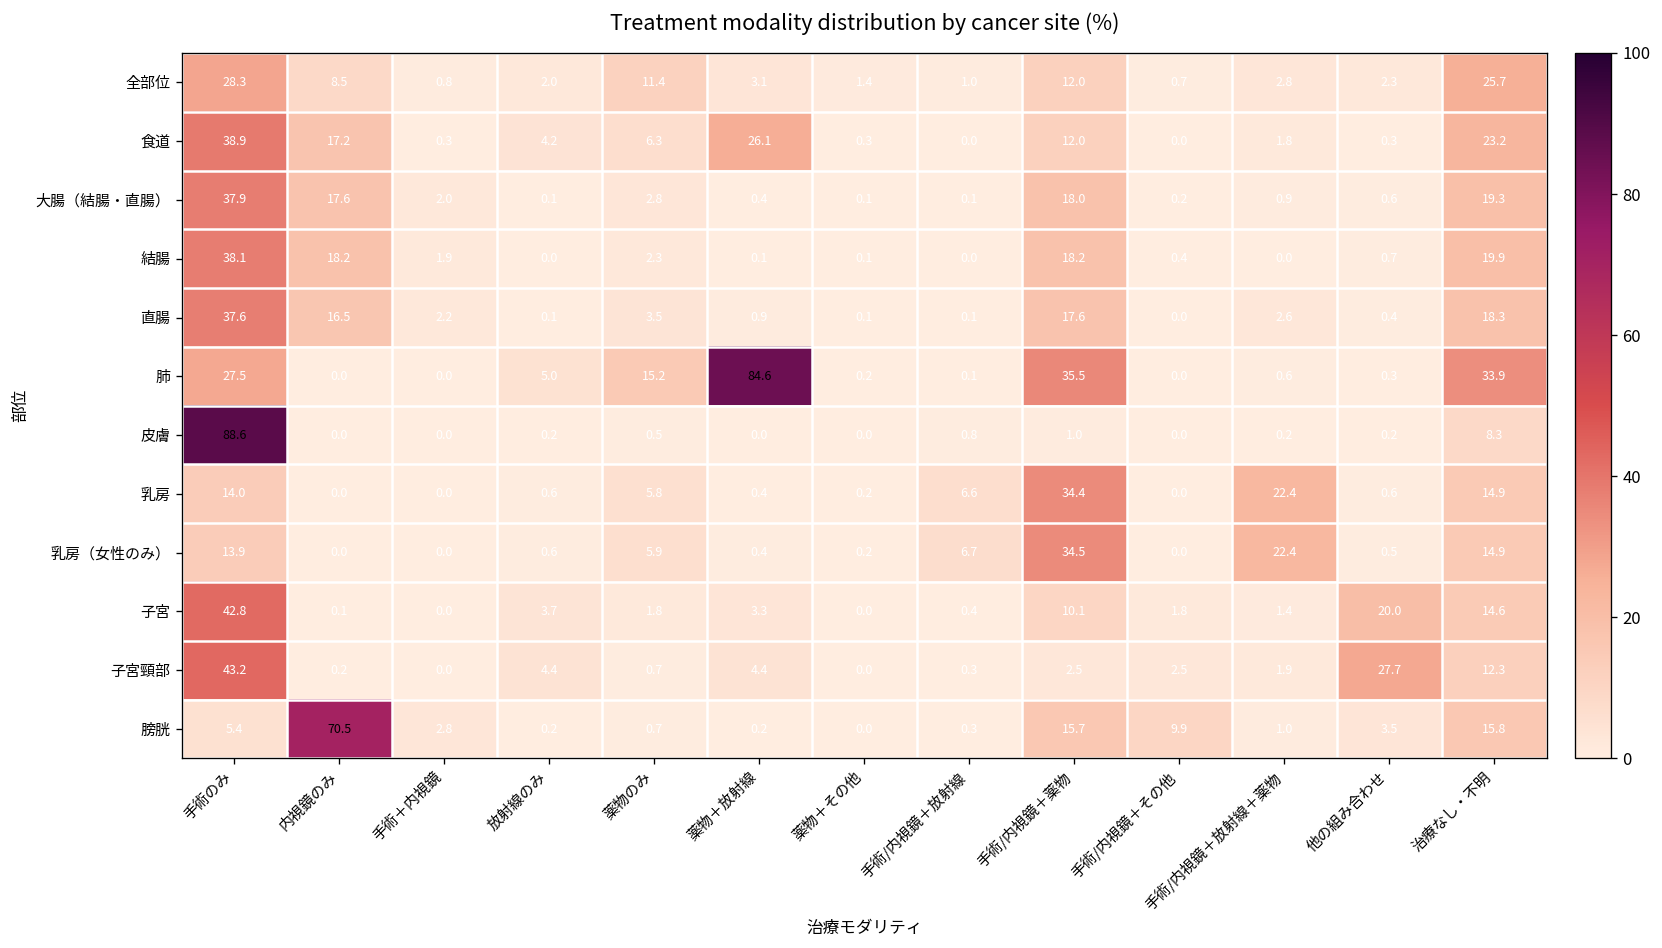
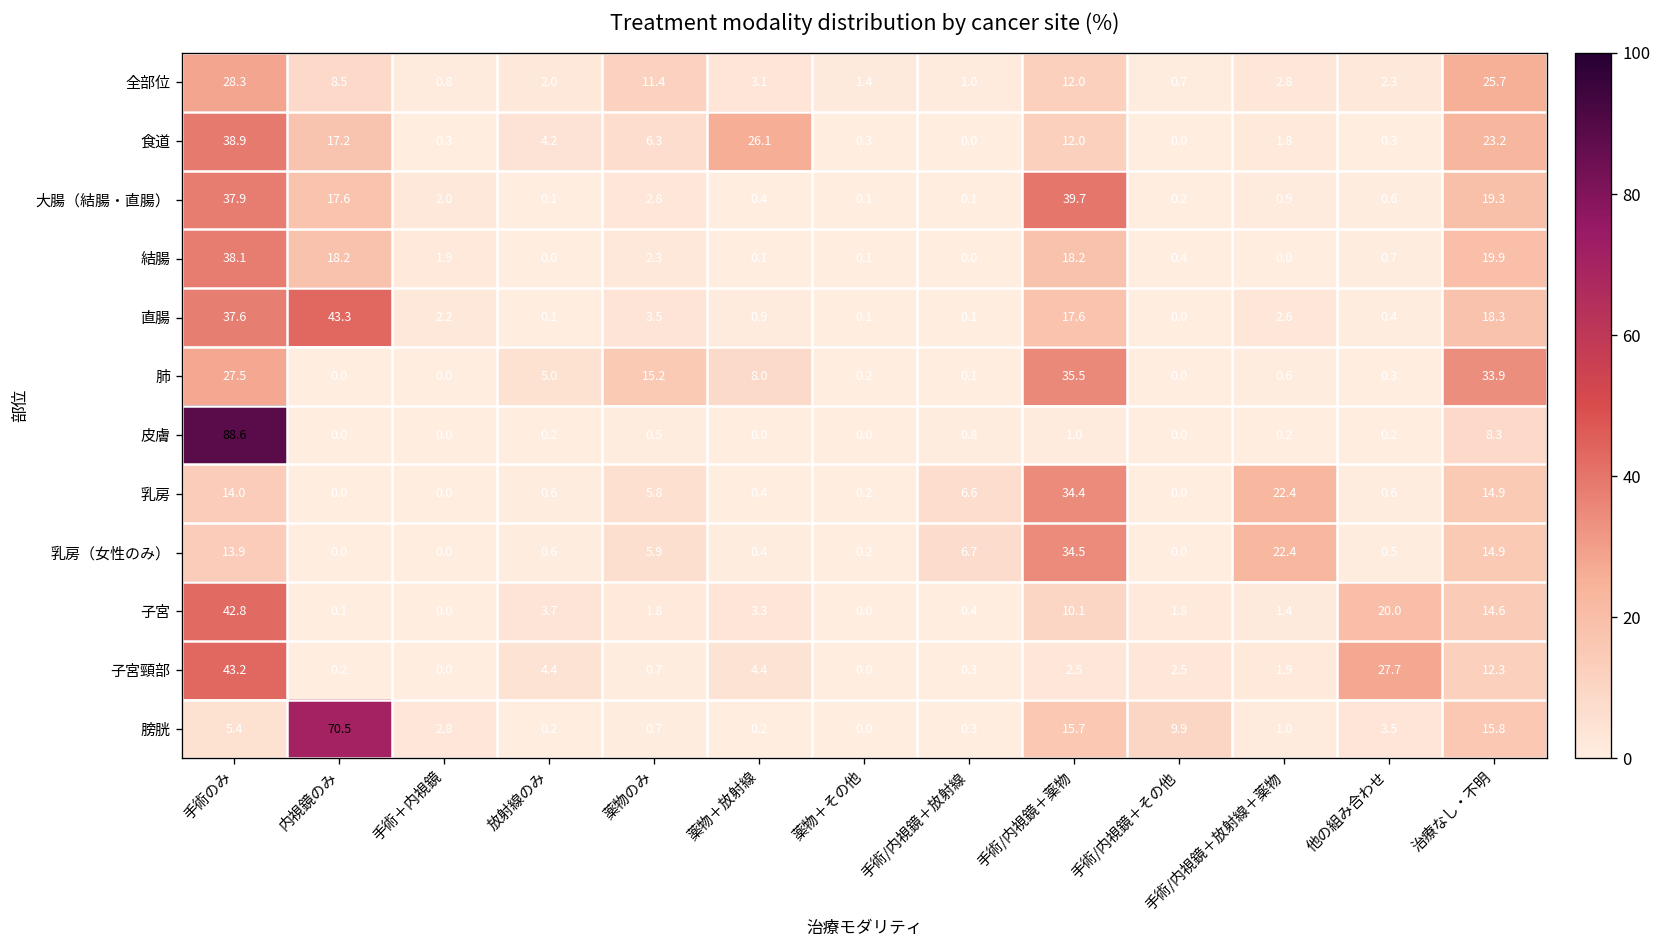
  {
    "全部位": {
      "手術のみ": 28.3,
      "内視鏡のみ": 8.5,
      "薬物のみ": 11.4,
      "手術/内視鏡＋薬物": 12.0,
      "治療なし・不明": 25.7
    },
    "食道": {
      "手術のみ": 38.9,
      "内視鏡のみ": 17.2,
      "薬物のみ": 6.3,
      "薬物＋放射線": 26.1,
      "手術/内視鏡＋薬物": 12.0,
      "治療なし・不明": 23.2
    },
    "大腸（結腸・直腸）": {
      "手術のみ": 37.9,
      "内視鏡のみ": 17.6,
-     "手術/内視鏡＋薬物": 18.0,
+     "手術/内視鏡＋薬物": 39.7,
      "治療なし・不明": 19.3
    },
    "結腸": {
      "手術のみ": 38.1,
      "内視鏡のみ": 18.2,
      "手術/内視鏡＋薬物": 18.2,
      "治療なし・不明": 19.9
    },
    "直腸": {
      "手術のみ": 37.6,
-     "内視鏡のみ": 16.5,
+     "内視鏡のみ": 43.3,
      "手術/内視鏡＋薬物": 17.6,
      "治療なし・不明": 18.3
    },
    "肺": {
      "手術のみ": 27.5,
      "薬物のみ": 15.2,
-     "薬物＋放射線": 84.6,
+     "薬物＋放射線": 8.0,
      "手術/内視鏡＋薬物": 35.5,
      "治療なし・不明": 33.9
    },
    "皮膚": {
      "手術のみ": 88.6,
      "治療なし・不明": 8.3
    },
    "乳房": {
      "手術のみ": 14.0,
      "手術/内視鏡＋放射線": 6.6,
      "手術/内視鏡＋薬物": 34.4,
      "手術/内視鏡＋放射線＋薬物": 22.4,
      "治療なし・不明": 14.9
    },
    "乳房（女性のみ）": {
      "手術のみ": 13.9,
      "薬物のみ": 5.9,
      "手術/内視鏡＋放射線": 6.7,
      "手術/内視鏡＋薬物": 34.5,
      "手術/内視鏡＋放射線＋薬物": 22.4,
      "治療なし・不明": 14.9
    },
    "子宮": {
      "手術のみ": 42.8,
      "手術/内視鏡＋薬物": 10.1,
      "他の組み合わせ": 20.0,
      "治療なし・不明": 14.6
    },
    "子宮頸部": {
      "手術のみ": 43.2,
      "他の組み合わせ": 27.7,
      "治療なし・不明": 12.3
    },
    "膀胱": {
      "内視鏡のみ": 70.5,
      "手術/内視鏡＋薬物": 15.7,
      "手術/内視鏡＋その他": 9.9,
      "治療なし・不明": 15.8
    }
  }
